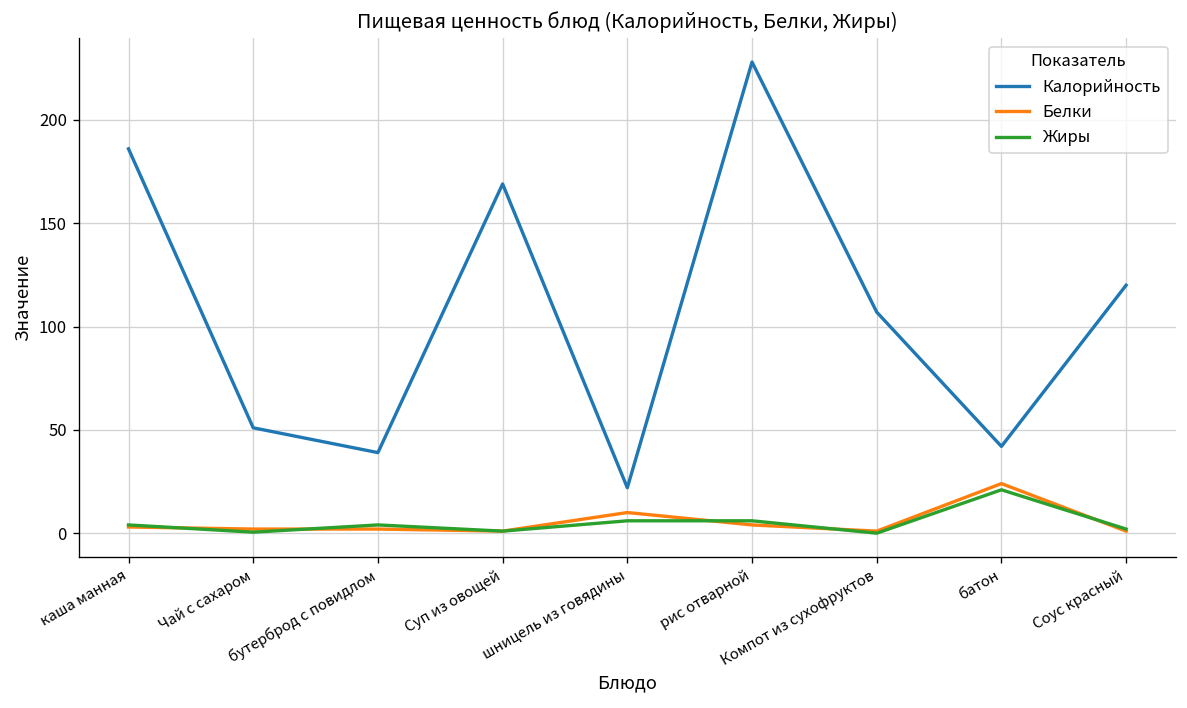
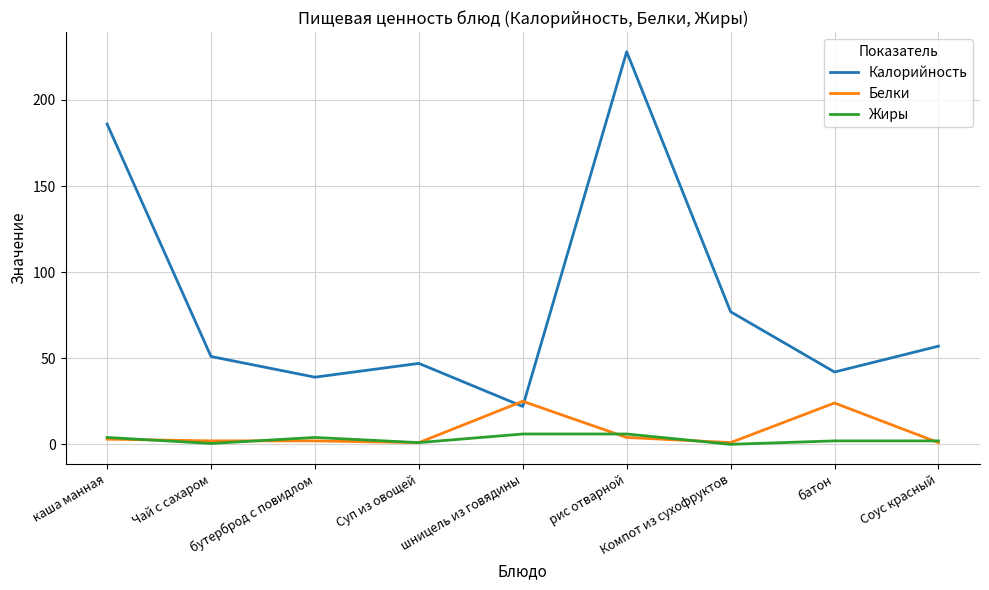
  {
    "Калорийность": {
      "каша манная": 186,
      "Чай с сахаром": 51,
      "бутерброд с повидлом": 39,
-     "Суп из овощей": 169,
+     "Суп из овощей": 47,
      "шницель из говядины": 22,
      "рис отварной": 228,
-     "Компот из сухофруктов": 107,
+     "Компот из сухофруктов": 77,
      "батон": 42,
-     "Соус красный": 120
+     "Соус красный": 57
    },
    "Белки": {
      "Чай с сахаром": 2,
      "бутерброд с повидлом": 2,
-     "шницель из говядины": 10,
+     "шницель из говядины": 25,
      "рис отварной": 4,
      "батон": 24
    },
    "Жиры": {
      "Чай с сахаром": 1,
      "бутерброд с повидлом": 4,
      "шницель из говядины": 6,
      "рис отварной": 6,
-     "батон": 21
+     "батон": 2
    }
  }
